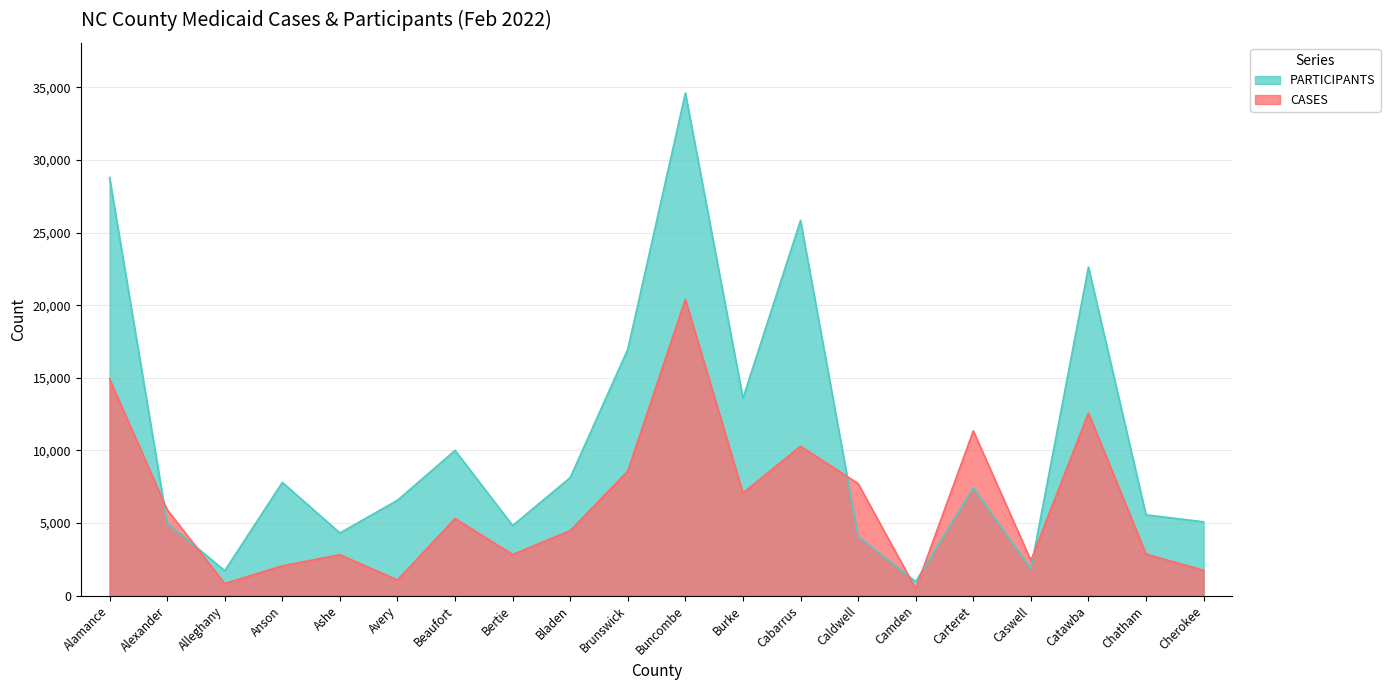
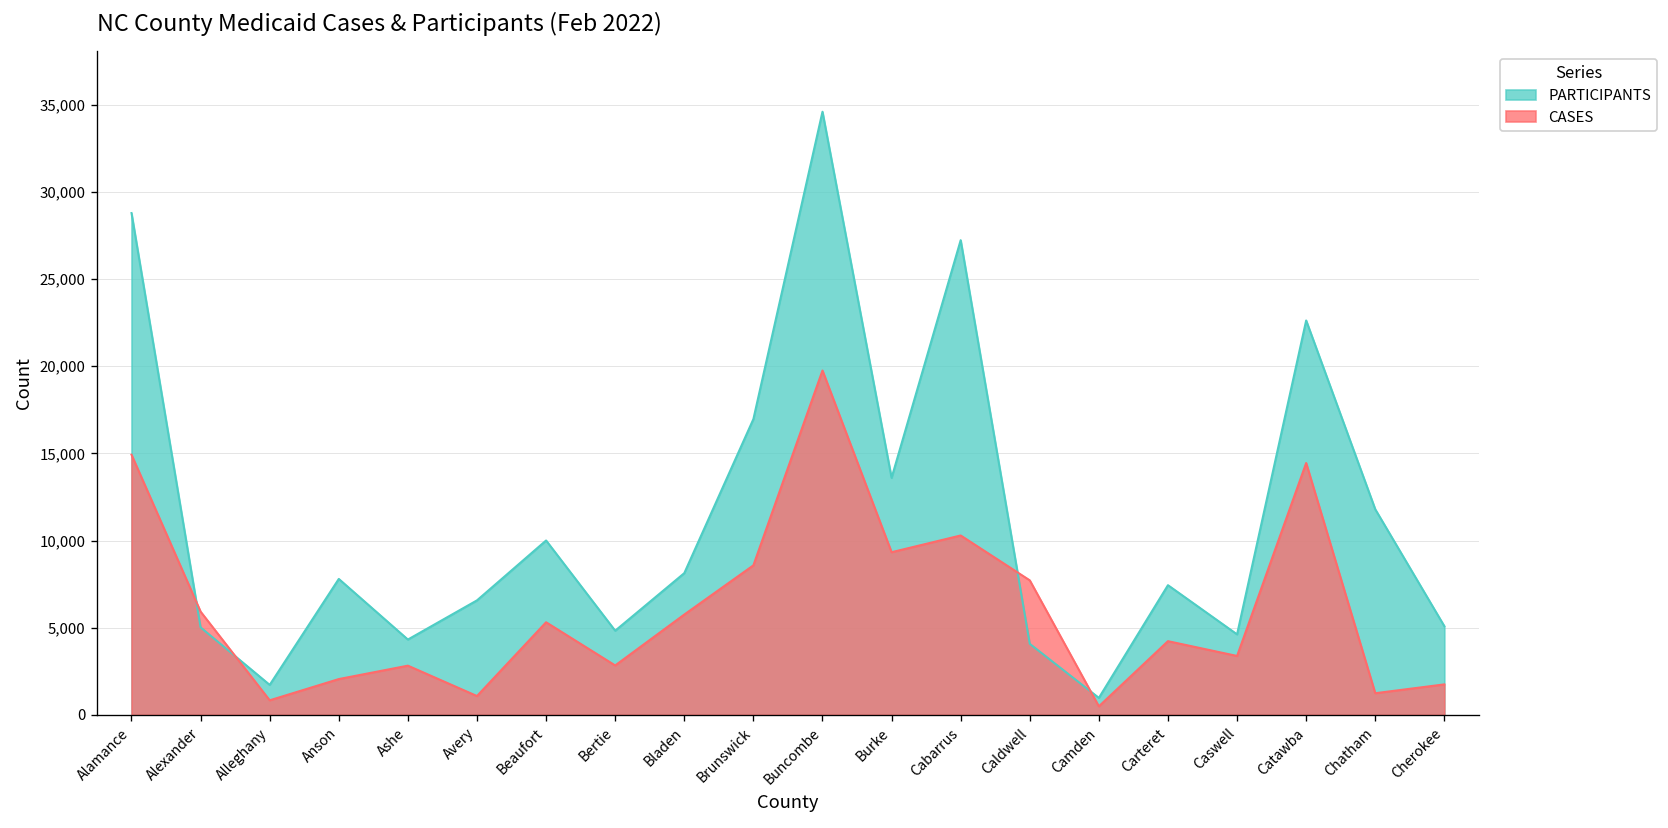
  {
    "PARTICIPANTS": {
      "Alamance": "28,800",
      "Alexander": "5,000",
      "Alleghany": "1,700",
      "Anson": "7,800",
      "Ashe": "4,300",
      "Avery": "6,600",
      "Beaufort": "10,000",
      "Bertie": "4,800",
      "Bladen": "8,100",
      "Brunswick": "17,000",
      "Buncombe": "34,600",
      "Burke": "13,600",
-     "Cabarrus": "25,800",
+     "Cabarrus": "27,200",
      "Caldwell": "4,100",
      "Camden": "1,000",
      "Carteret": "7,400",
-     "Caswell": "1,900",
+     "Caswell": "4,600",
      "Catawba": "22,600",
-     "Chatham": "5,600",
+     "Chatham": "11,800",
      "Cherokee": "5,100"
    },
    "CASES": {
      "Alamance": "14,900",
      "Alexander": "5,900",
      "Alleghany": "800",
      "Anson": "2,100",
      "Ashe": "2,800",
      "Avery": "1,100",
      "Beaufort": "5,300",
      "Bertie": "2,800",
-     "Bladen": "4,500",
+     "Bladen": "5,800",
      "Brunswick": "8,600",
-     "Buncombe": "20,400",
-     "Burke": "7,100",
+     "Buncombe": "19,800",
+     "Burke": "9,300",
      "Cabarrus": "10,300",
      "Caldwell": "7,700",
      "Camden": "500",
-     "Carteret": "11,300",
-     "Caswell": "2,400",
-     "Catawba": "12,600",
-     "Chatham": "2,900",
+     "Carteret": "4,200",
+     "Caswell": "3,400",
+     "Catawba": "14,400",
+     "Chatham": "1,200",
      "Cherokee": "1,800"
    }
  }
